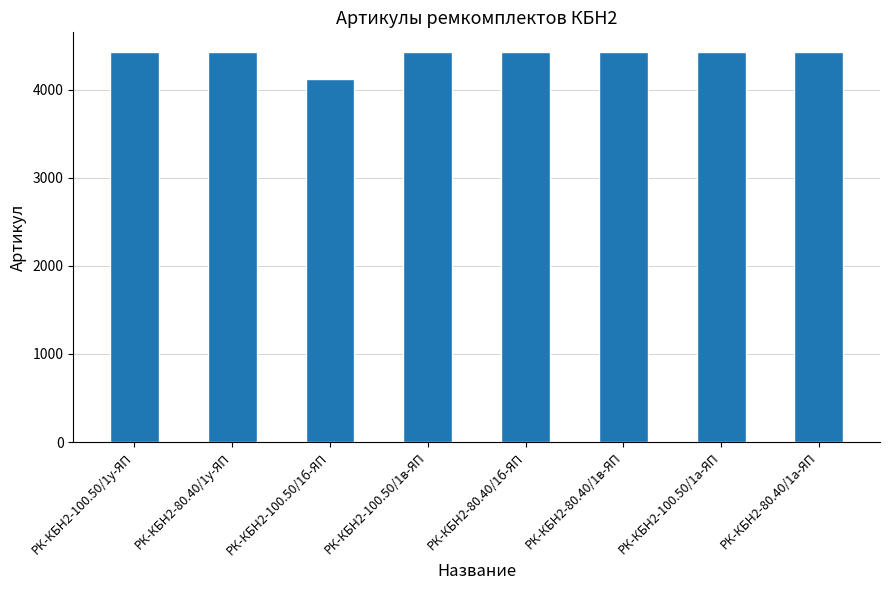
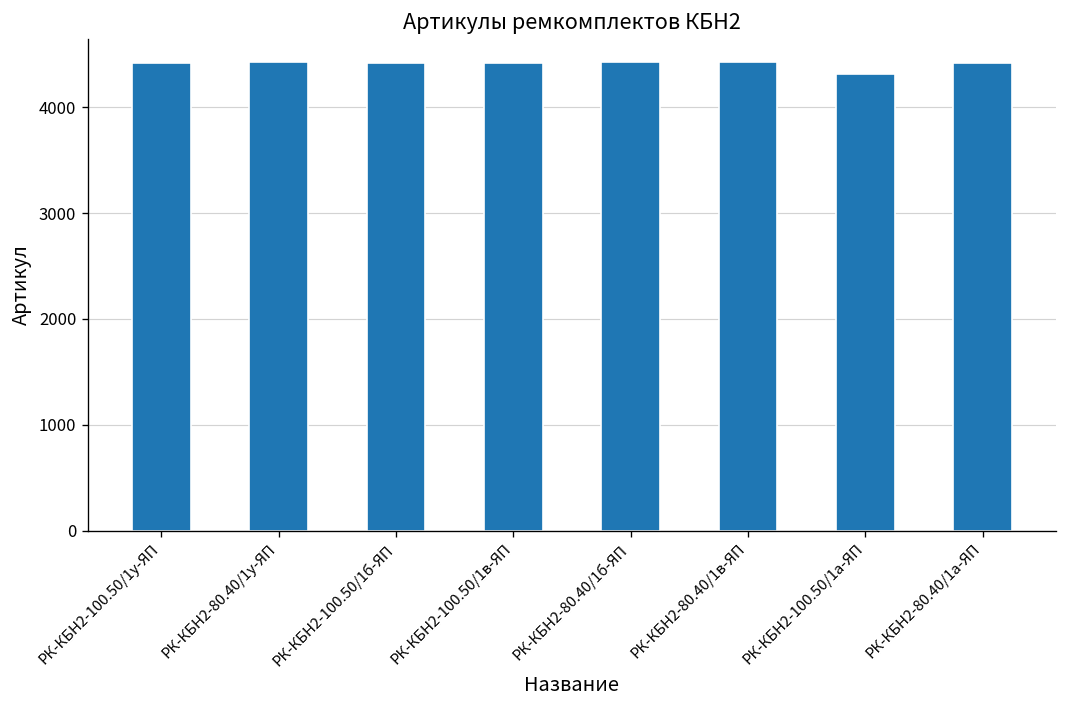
  {
    "РК-КБН2-100.50/1у-ЯП": 4400,
    "РК-КБН2-80.40/1у-ЯП": 4400,
-   "РК-КБН2-100.50/1б-ЯП": 4100,
+   "РК-КБН2-100.50/1б-ЯП": 4400,
    "РК-КБН2-100.50/1в-ЯП": 4400,
    "РК-КБН2-80.40/1б-ЯП": 4400,
    "РК-КБН2-80.40/1в-ЯП": 4400,
-   "РК-КБН2-100.50/1а-ЯП": 4400,
+   "РК-КБН2-100.50/1а-ЯП": 4300,
    "РК-КБН2-80.40/1а-ЯП": 4400
  }
